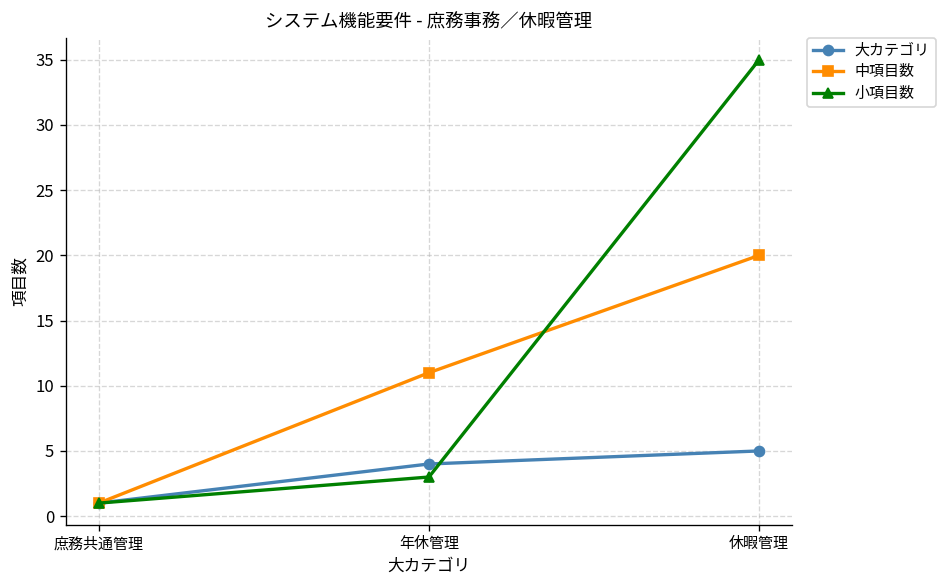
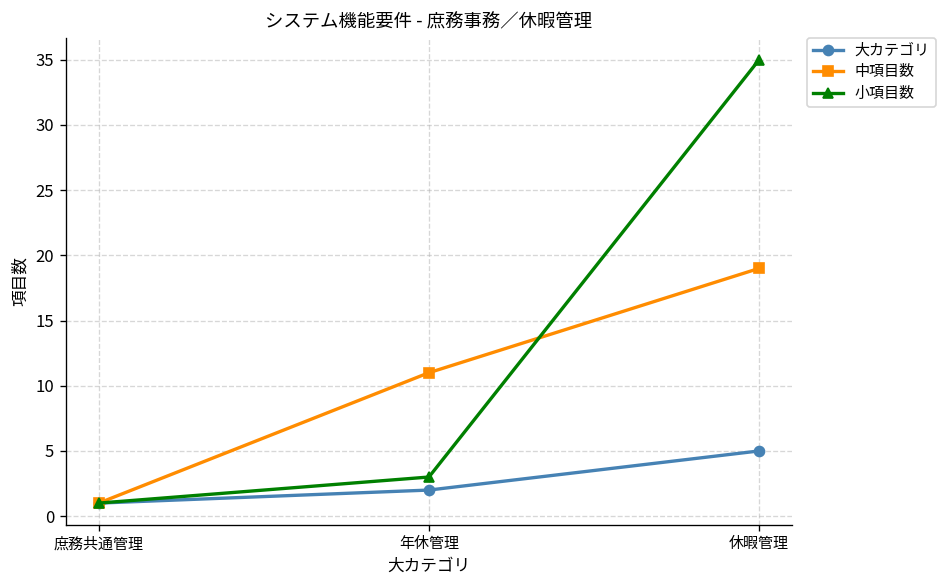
  {
    "大カテゴリ": {
-     "年休管理": 4,
+     "年休管理": 2,
      "休暇管理": 5
    },
    "中項目数": {
      "年休管理": 11,
-     "休暇管理": 20
+     "休暇管理": 19
    },
    "小項目数": {
      "年休管理": 3,
      "休暇管理": 35
    }
  }
